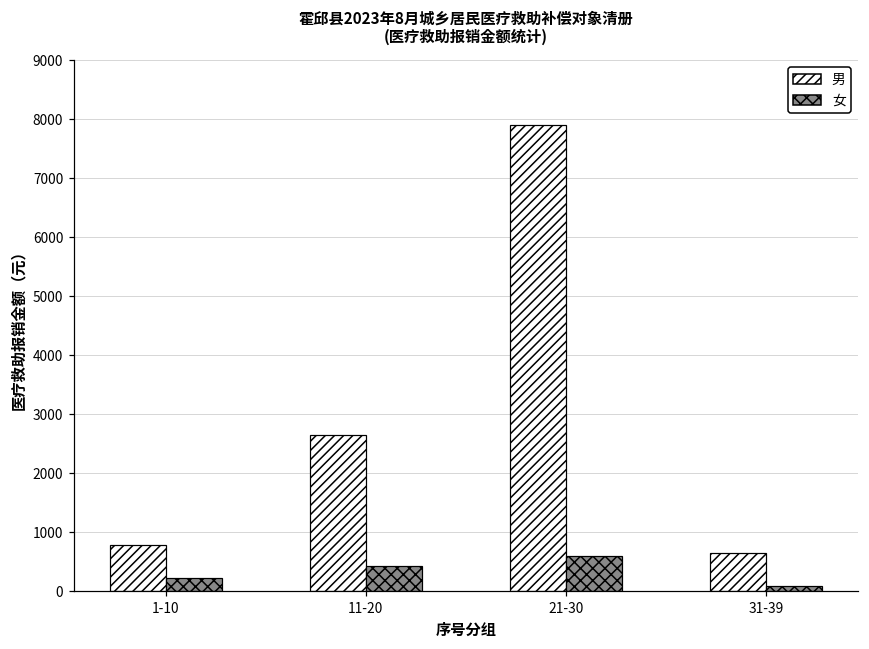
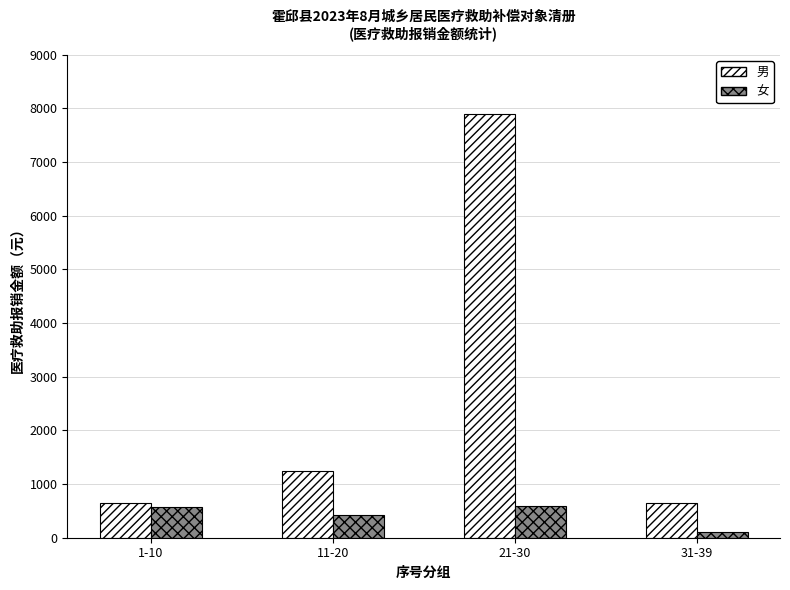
  {
    "男": {
-     "1-10": 800,
-     "11-20": 2700,
+     "1-10": 600,
+     "11-20": 1200,
      "21-30": 7900,
      "31-39": 700
    },
    "女": {
-     "1-10": 200,
+     "1-10": 600,
      "11-20": 400,
      "21-30": 600,
      "31-39": 100
    }
  }
